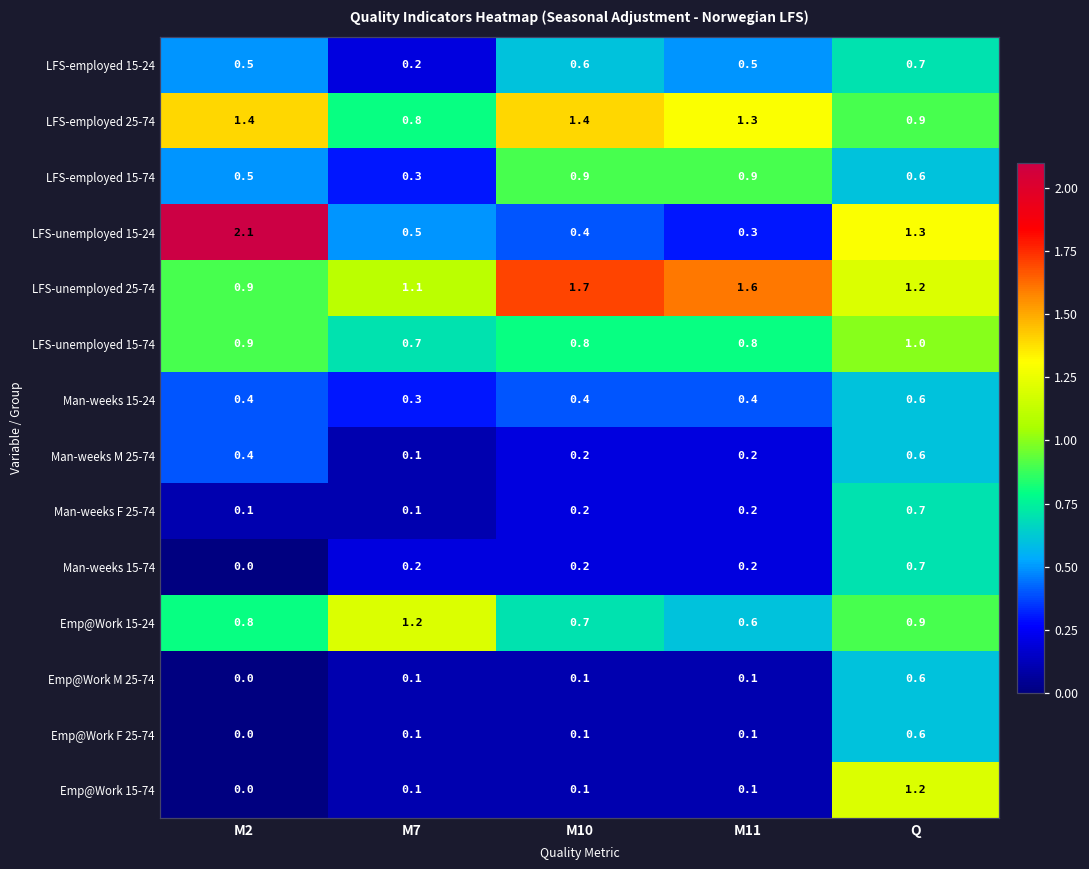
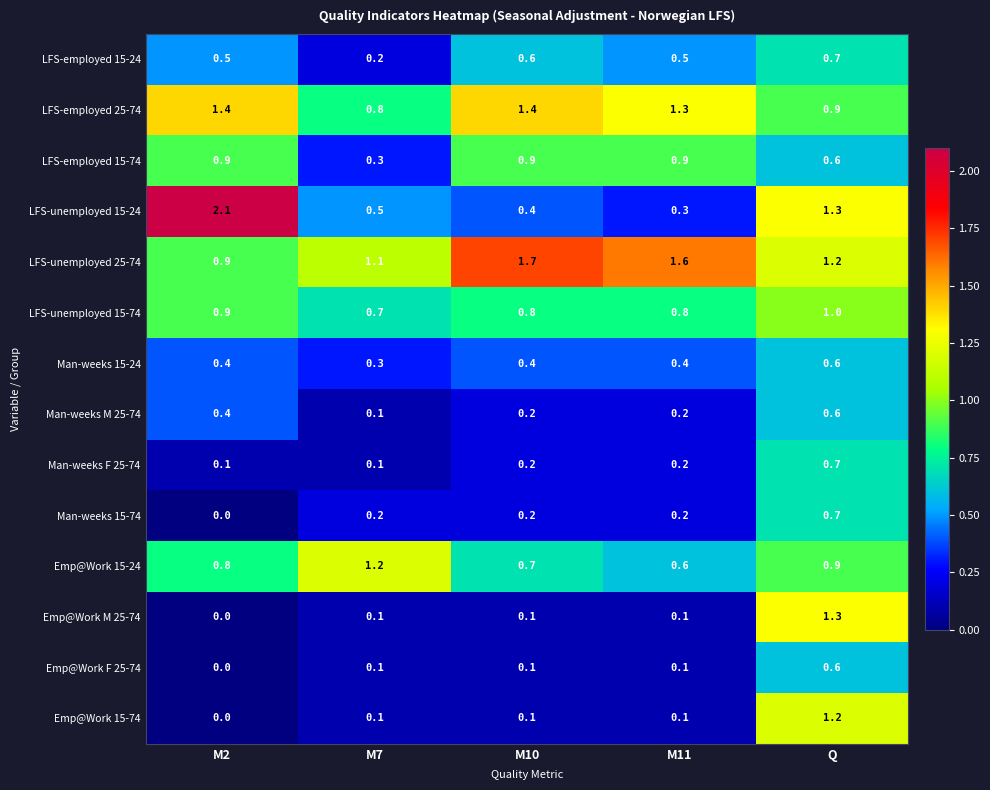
  {
    "LFS-employed 15-24": {
      "M2": 0.5,
      "M7": 0.2,
      "M10": 0.6,
      "M11": 0.5,
      "Q": 0.7
    },
    "LFS-employed 25-74": {
      "M2": 1.4,
      "M7": 0.8,
      "M10": 1.4,
      "M11": 1.3,
      "Q": 0.9
    },
    "LFS-employed 15-74": {
-     "M2": 0.5,
+     "M2": 0.9,
      "M7": 0.3,
      "M10": 0.9,
      "M11": 0.9,
      "Q": 0.6
    },
    "LFS-unemployed 15-24": {
      "M2": 2.1,
      "M7": 0.5,
      "M10": 0.4,
      "M11": 0.3,
      "Q": 1.3
    },
    "LFS-unemployed 25-74": {
      "M2": 0.9,
      "M7": 1.1,
      "M10": 1.7,
      "M11": 1.6,
      "Q": 1.2
    },
    "LFS-unemployed 15-74": {
      "M2": 0.9,
      "M7": 0.7,
      "M10": 0.8,
      "M11": 0.8,
      "Q": 1.0
    },
    "Man-weeks 15-24": {
      "M2": 0.4,
      "M7": 0.3,
      "M10": 0.4,
      "M11": 0.4,
      "Q": 0.6
    },
    "Man-weeks M 25-74": {
      "M2": 0.4,
      "M7": 0.1,
      "M10": 0.2,
      "M11": 0.2,
      "Q": 0.6
    },
    "Man-weeks F 25-74": {
      "M2": 0.1,
      "M7": 0.1,
      "M10": 0.2,
      "M11": 0.2,
      "Q": 0.7
    },
    "Man-weeks 15-74": {
      "M2": 0.0,
      "M7": 0.2,
      "M10": 0.2,
      "M11": 0.2,
      "Q": 0.7
    },
    "Emp@Work 15-24": {
      "M2": 0.8,
      "M7": 1.2,
      "M10": 0.7,
      "M11": 0.6,
      "Q": 0.9
    },
    "Emp@Work M 25-74": {
      "M2": 0.0,
      "M7": 0.1,
      "M10": 0.1,
      "M11": 0.1,
-     "Q": 0.6
+     "Q": 1.3
    },
    "Emp@Work F 25-74": {
      "M2": 0.0,
      "M7": 0.1,
      "M10": 0.1,
      "M11": 0.1,
      "Q": 0.6
    },
    "Emp@Work 15-74": {
      "M2": 0.0,
      "M7": 0.1,
      "M10": 0.1,
      "M11": 0.1,
      "Q": 1.2
    }
  }
